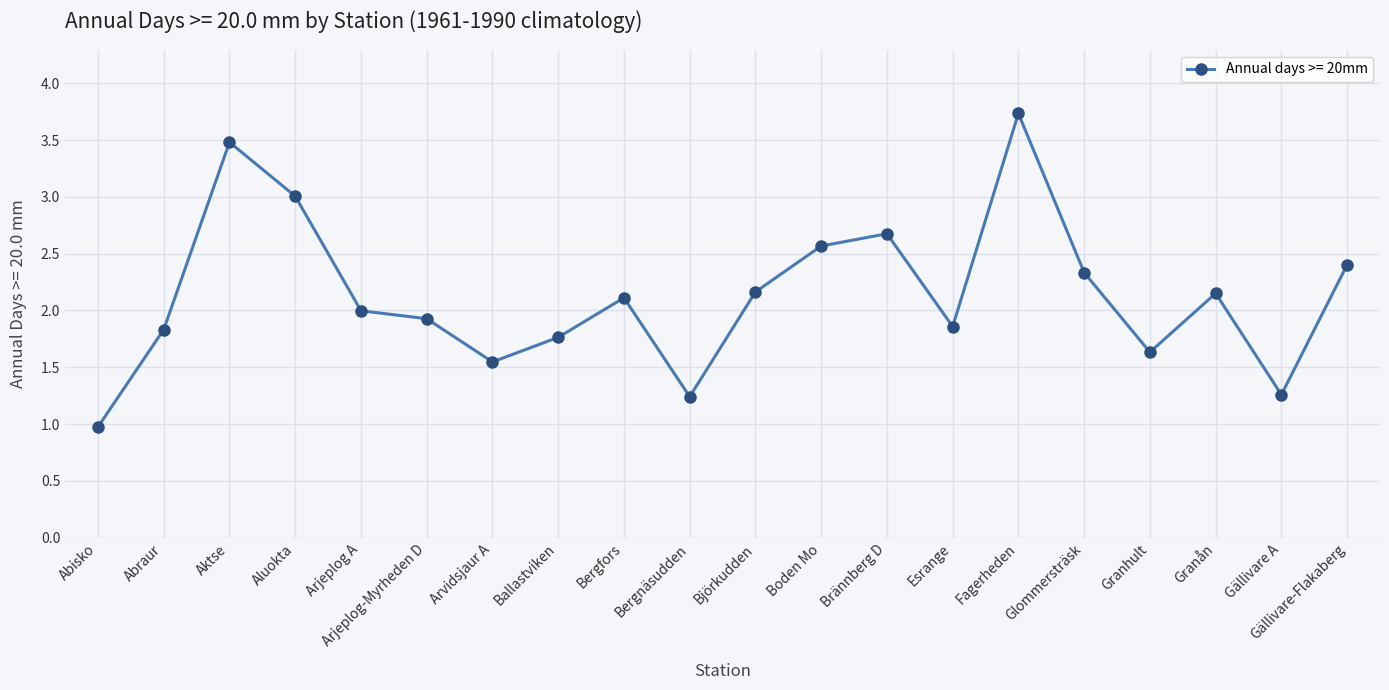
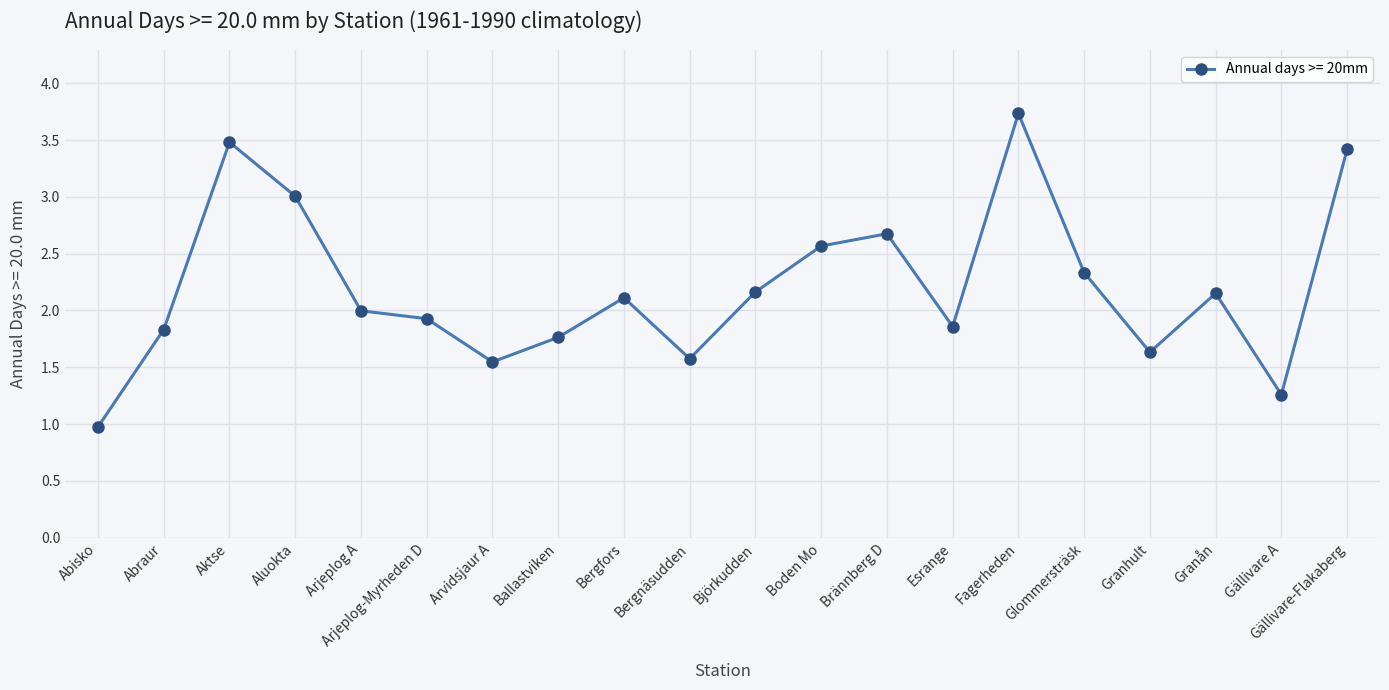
  {
    "Abisko": 0.98,
    "Abraur": 1.83,
    "Aktse": 3.48,
    "Aluokta": 3.01,
    "Arjeplog A": 2.00,
    "Arjeplog-Myrheden D": 1.93,
    "Arvidsjaur A": 1.55,
    "Ballastviken": 1.76,
    "Bergfors": 2.11,
-   "Bergnäsudden": 1.24,
+   "Bergnäsudden": 1.58,
    "Björkudden": 2.16,
    "Boden Mo": 2.57,
    "Brännberg D": 2.68,
    "Esrange": 1.86,
    "Fagerheden": 3.73,
    "Glommersträsk": 2.33,
    "Granhult": 1.63,
    "Granån": 2.15,
    "Gällivare A": 1.26,
-   "Gällivare-Flakaberg": 2.40
+   "Gällivare-Flakaberg": 3.42
  }
